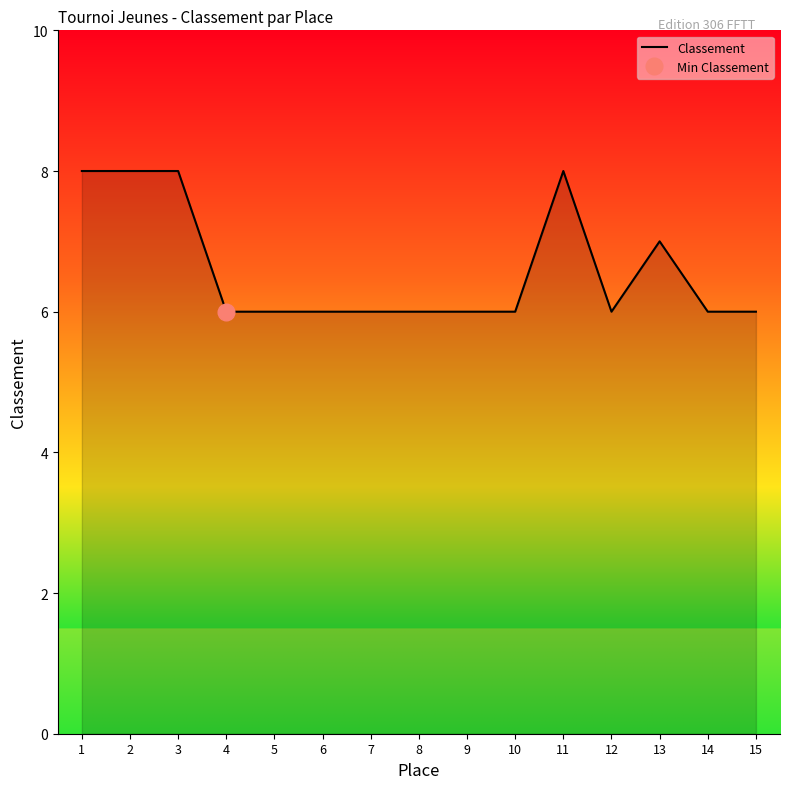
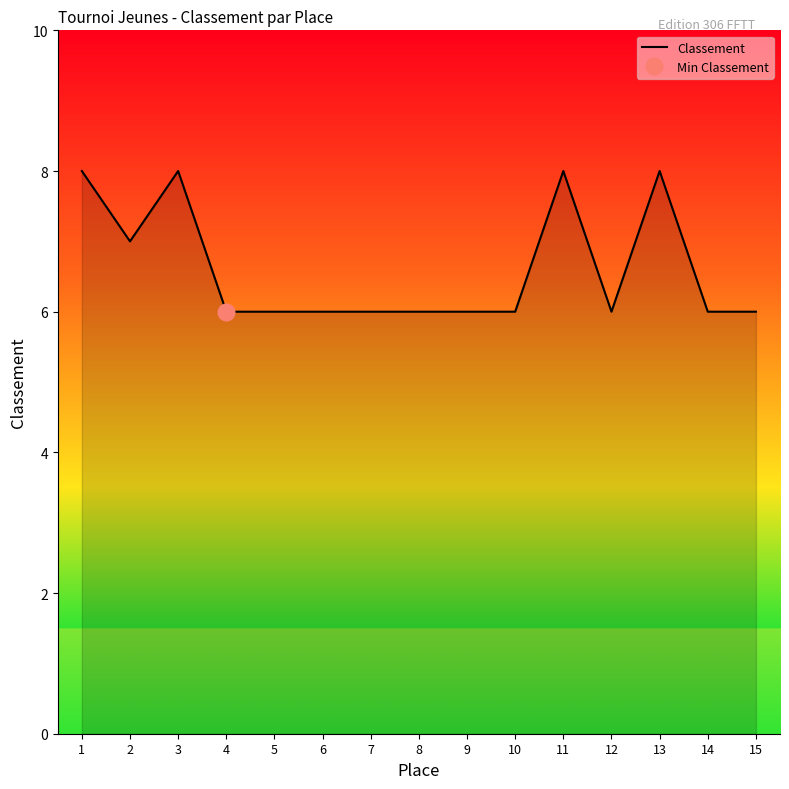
  {
    "Classement": {
      "1": 8,
-     "2": 8,
+     "2": 7,
      "3": 8,
      "5": 6,
      "6": 6,
      "7": 6,
      "8": 6,
      "9": 6,
      "10": 6,
      "11": 8,
      "12": 6,
-     "13": 7,
+     "13": 8,
      "14": 6,
      "15": 6
    }
  }
